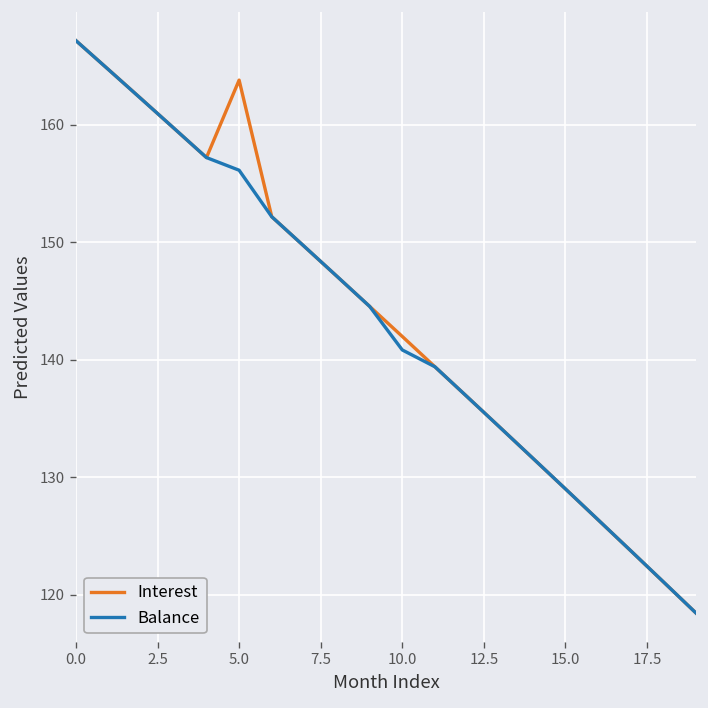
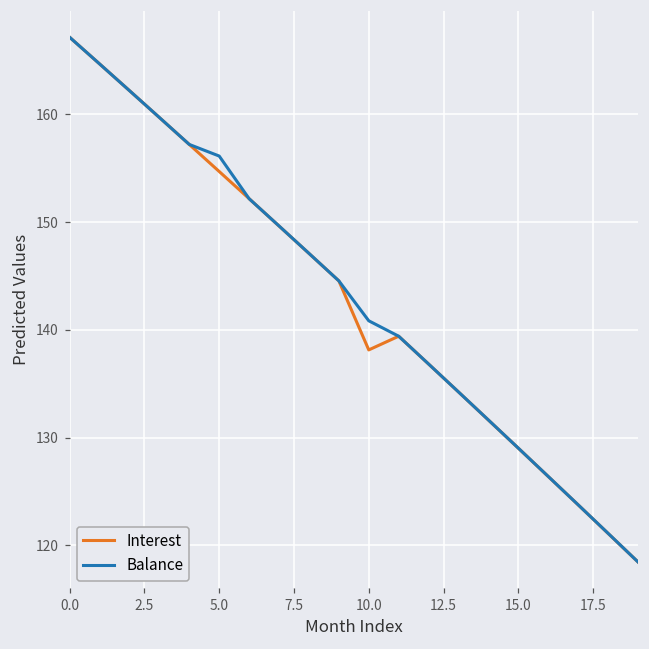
  {
    "Interest": {
-     "5.0": 164,
-     "10.0": 142
+     "5.0": 155,
+     "10.0": 138
    },
    "Balance": {
      "5.0": 156,
      "10.0": 141
    }
  }
